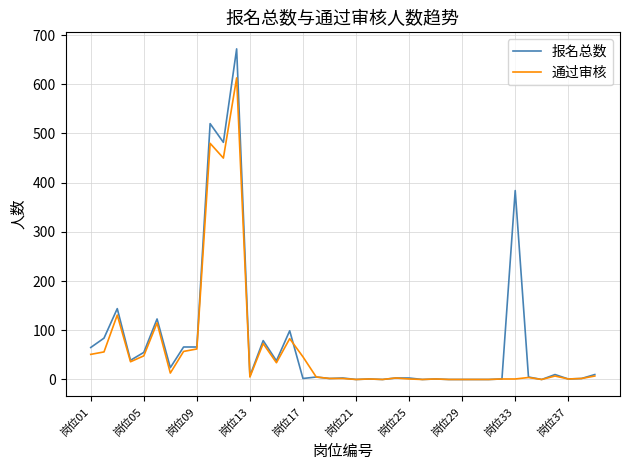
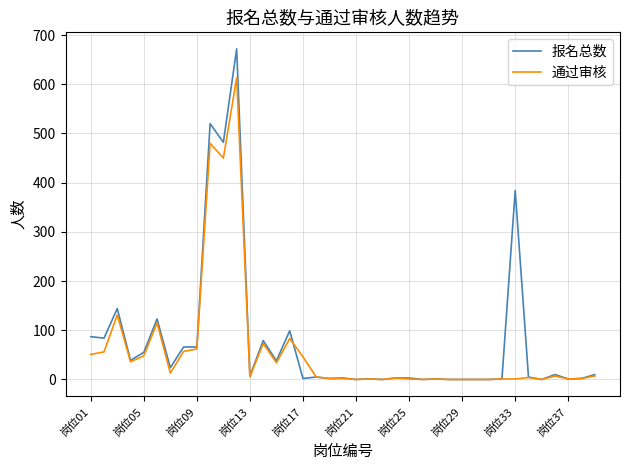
  {
    "报名总数": {
-     "岗位01": 70,
+     "岗位01": 90,
      "岗位05": 60,
      "岗位17": 0,
      "岗位33": 380
    },
    "通过审核": {
      "岗位01": 50,
      "岗位05": 50,
      "岗位17": 50,
      "岗位33": 0
    }
  }
